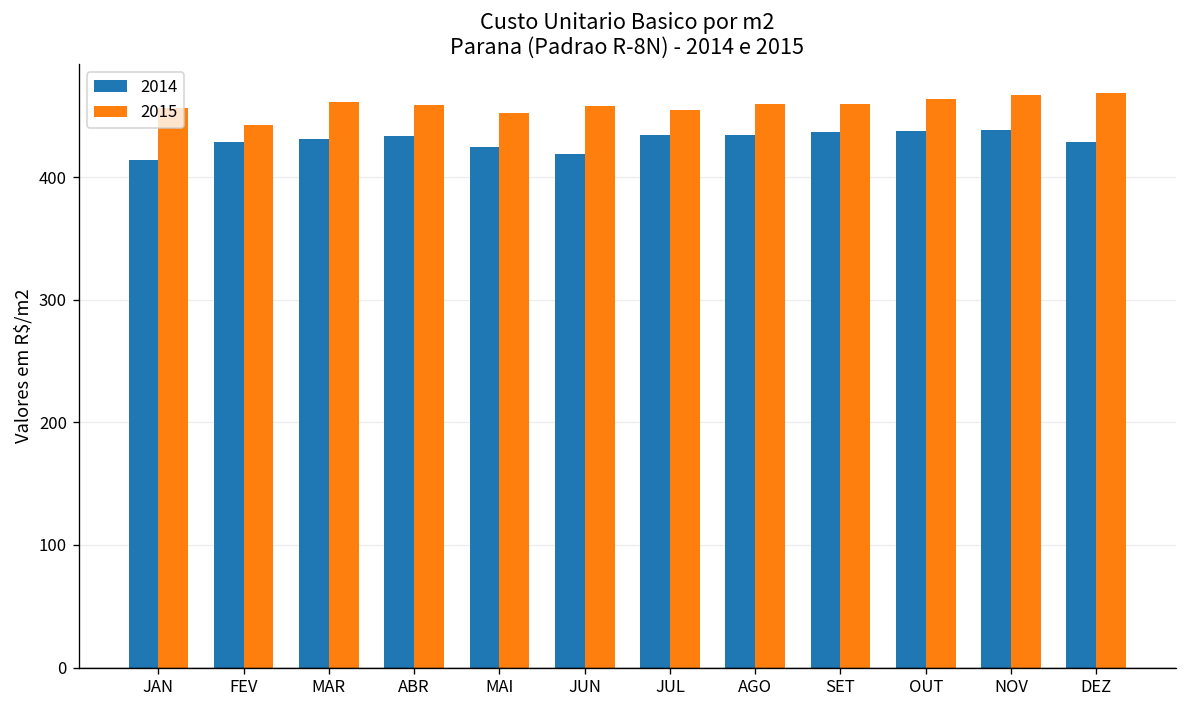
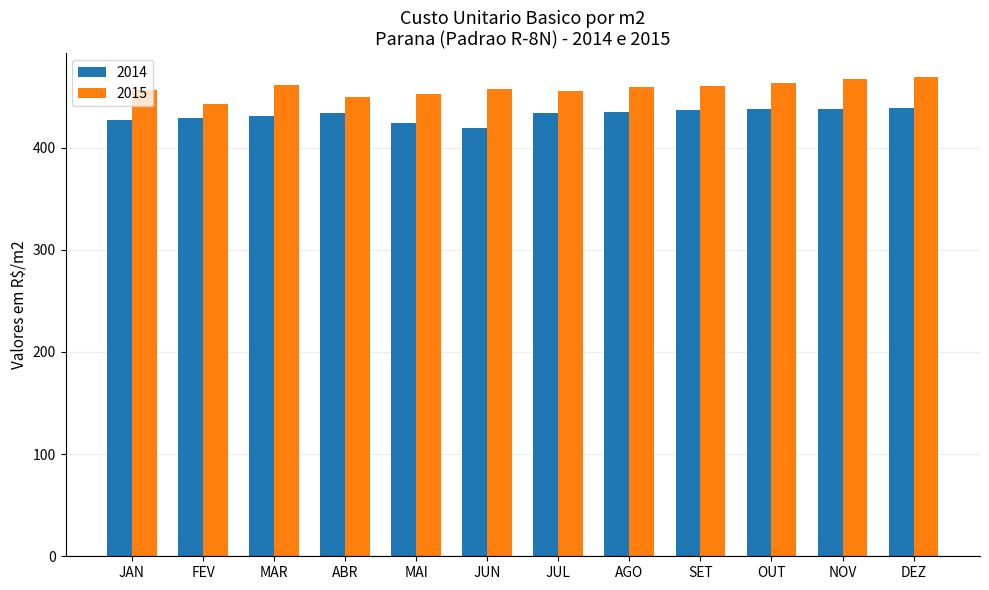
  {
    "2014": {
-     "JAN": 414,
+     "JAN": 427,
      "FEV": 428,
      "MAR": 431,
      "ABR": 434,
      "MAI": 425,
      "JUN": 419,
      "JUL": 434,
      "AGO": 434,
      "SET": 436,
      "OUT": 438,
      "NOV": 438,
-     "DEZ": 429
+     "DEZ": 439
    },
    "2015": {
      "FEV": 442,
      "MAR": 462,
-     "ABR": 459,
+     "ABR": 449,
      "MAI": 452,
      "JUN": 458,
      "JUL": 455,
      "AGO": 459,
      "SET": 460,
      "OUT": 464,
      "NOV": 467,
      "DEZ": 469
    }
  }
